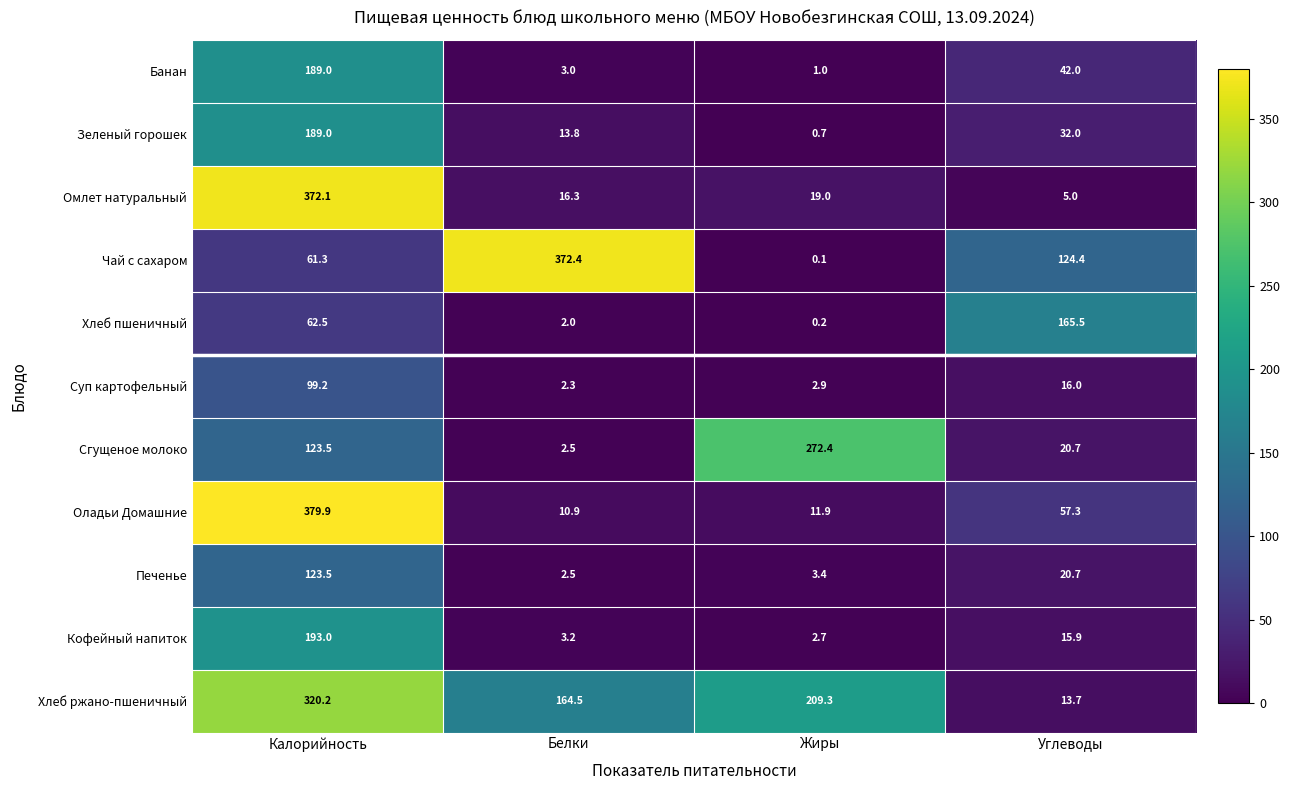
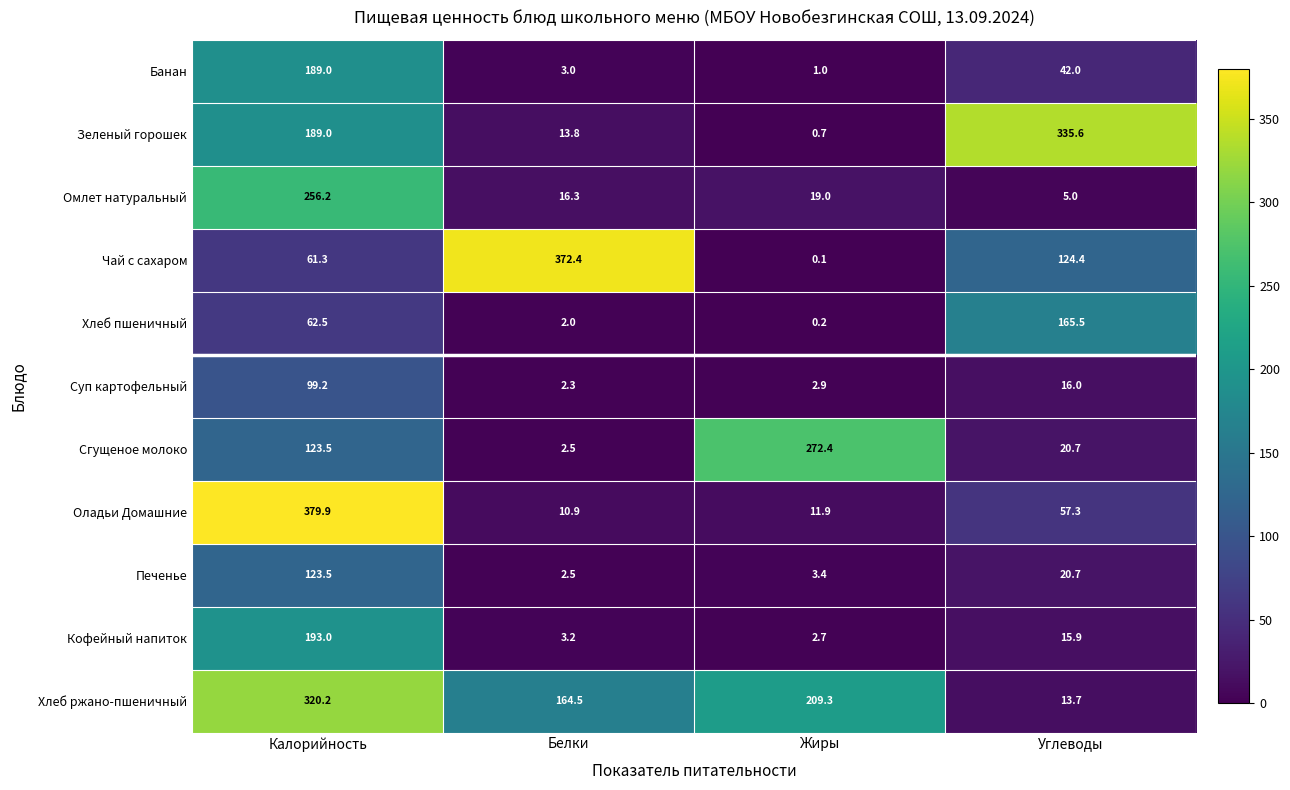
  {
    "Банан": {
      "Калорийность": 189.0,
      "Белки": 3.0,
      "Жиры": 1.0,
      "Углеводы": 42.0
    },
    "Зеленый горошек": {
      "Калорийность": 189.0,
      "Белки": 13.8,
      "Жиры": 0.7,
-     "Углеводы": 32.0
+     "Углеводы": 335.6
    },
    "Омлет натуральный": {
-     "Калорийность": 372.1,
+     "Калорийность": 256.2,
      "Белки": 16.3,
      "Жиры": 19.0,
      "Углеводы": 5.0
    },
    "Чай с сахаром": {
      "Калорийность": 61.3,
      "Белки": 372.4,
      "Жиры": 0.1,
      "Углеводы": 124.4
    },
    "Хлеб пшеничный": {
      "Калорийность": 62.5,
      "Белки": 2.0,
      "Жиры": 0.2,
      "Углеводы": 165.5
    },
    "Суп картофельный": {
      "Калорийность": 99.2,
      "Белки": 2.3,
      "Жиры": 2.9,
      "Углеводы": 16.0
    },
    "Сгущеное молоко": {
      "Калорийность": 123.5,
      "Белки": 2.5,
      "Жиры": 272.4,
      "Углеводы": 20.7
    },
    "Оладьи Домашние": {
      "Калорийность": 379.9,
      "Белки": 10.9,
      "Жиры": 11.9,
      "Углеводы": 57.3
    },
    "Печенье": {
      "Калорийность": 123.5,
      "Белки": 2.5,
      "Жиры": 3.4,
      "Углеводы": 20.7
    },
    "Кофейный напиток": {
      "Калорийность": 193.0,
      "Белки": 3.2,
      "Жиры": 2.7,
      "Углеводы": 15.9
    },
    "Хлеб ржано-пшеничный": {
      "Калорийность": 320.2,
      "Белки": 164.5,
      "Жиры": 209.3,
      "Углеводы": 13.7
    }
  }
